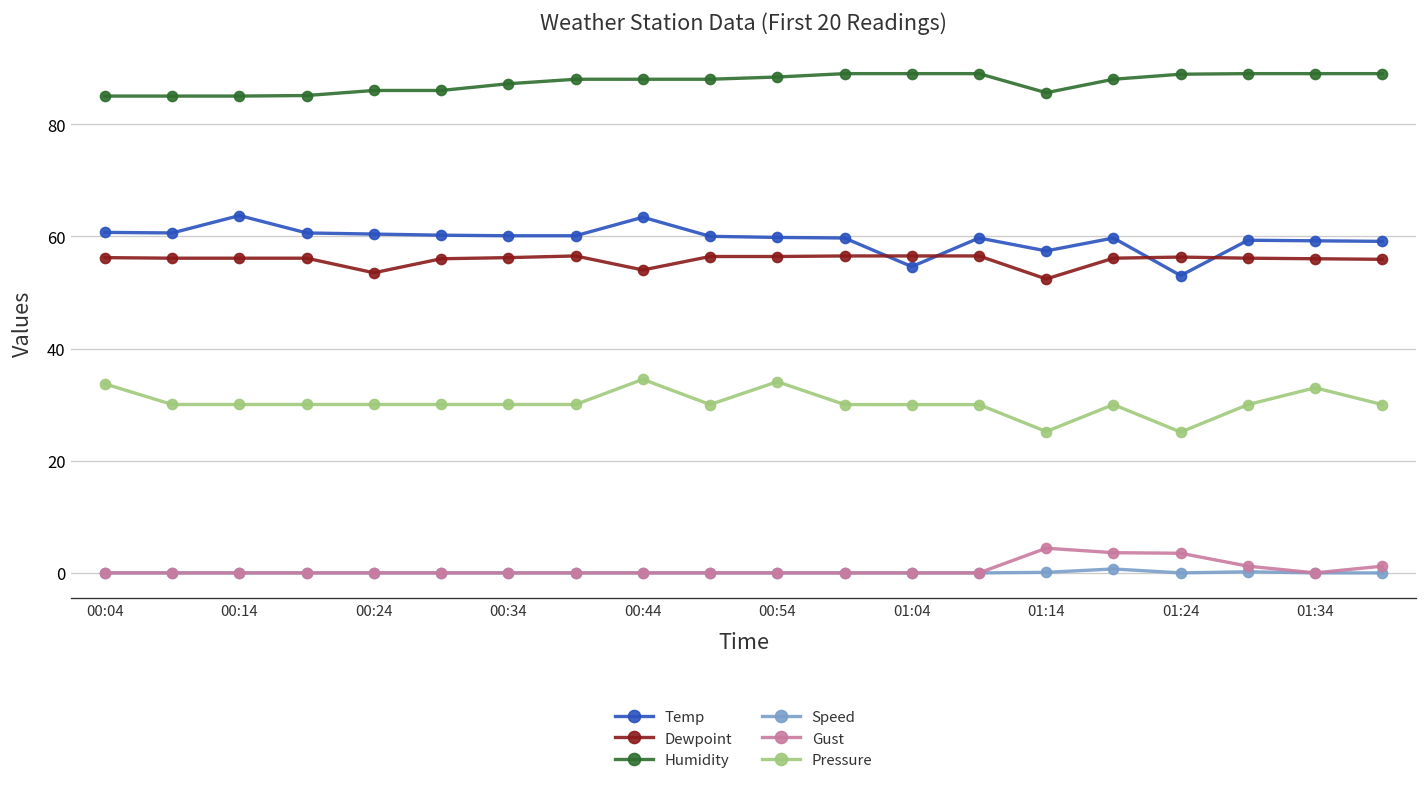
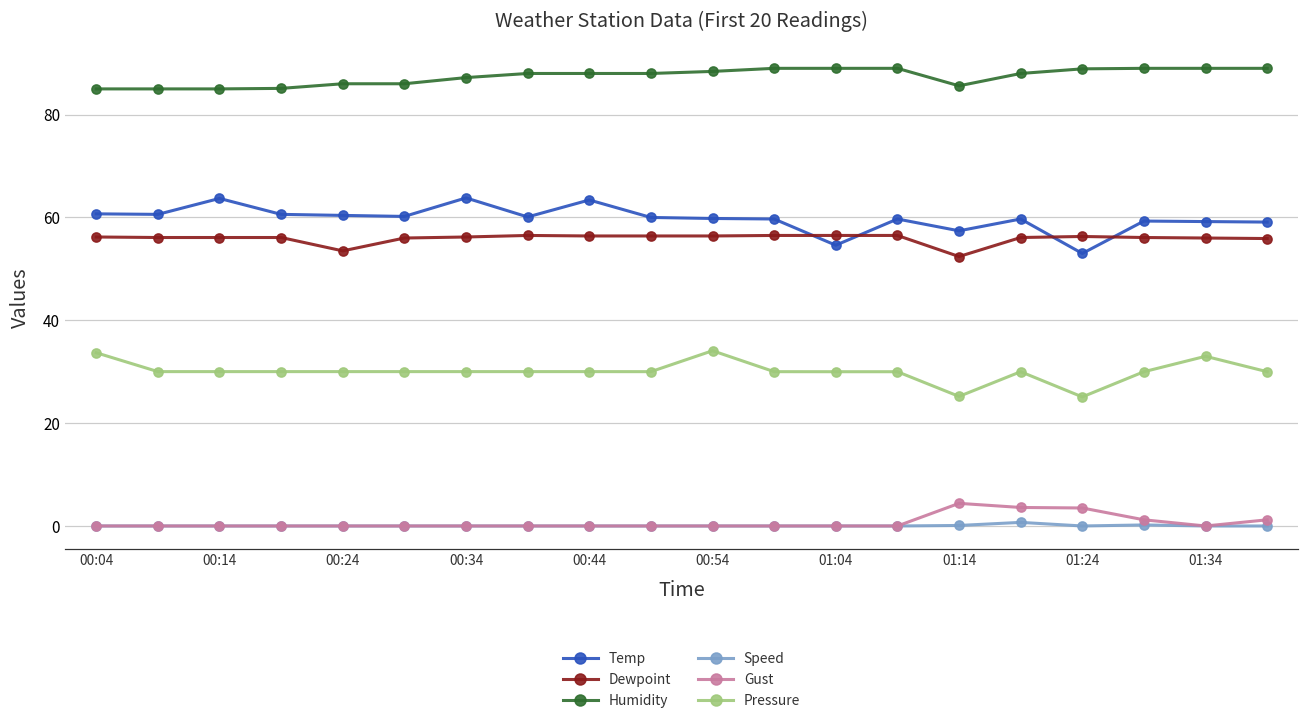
  {
    "Temp": {
      "00:04": 61,
      "00:14": 64,
      "00:24": 60,
-     "00:34": 60,
+     "00:34": 64,
      "00:44": 63,
      "00:54": 60,
      "01:04": 55,
      "01:14": 57,
      "01:24": 53,
      "01:34": 59
    },
    "Dewpoint": {
      "00:04": 56,
      "00:14": 56,
      "00:24": 54,
      "00:34": 56,
-     "00:44": 54,
+     "00:44": 56,
      "00:54": 56,
      "01:04": 57,
      "01:14": 52,
      "01:24": 56,
      "01:34": 56
    },
    "Humidity": {
      "00:04": 85,
      "00:14": 85,
      "00:24": 86,
      "00:34": 87,
      "00:44": 88,
      "00:54": 88,
      "01:04": 89,
      "01:14": 86,
      "01:24": 89,
      "01:34": 89
    },
    "Speed": {
      "01:14": 0,
      "01:24": 0
    },
    "Gust": {
      "01:14": 4,
      "01:24": 4
    },
    "Pressure": {
      "00:04": 34,
      "00:14": 30,
      "00:24": 30,
      "00:34": 30,
-     "00:44": 35,
+     "00:44": 30,
      "00:54": 34,
      "01:04": 30,
      "01:14": 25,
      "01:24": 25,
      "01:34": 33
    }
  }
